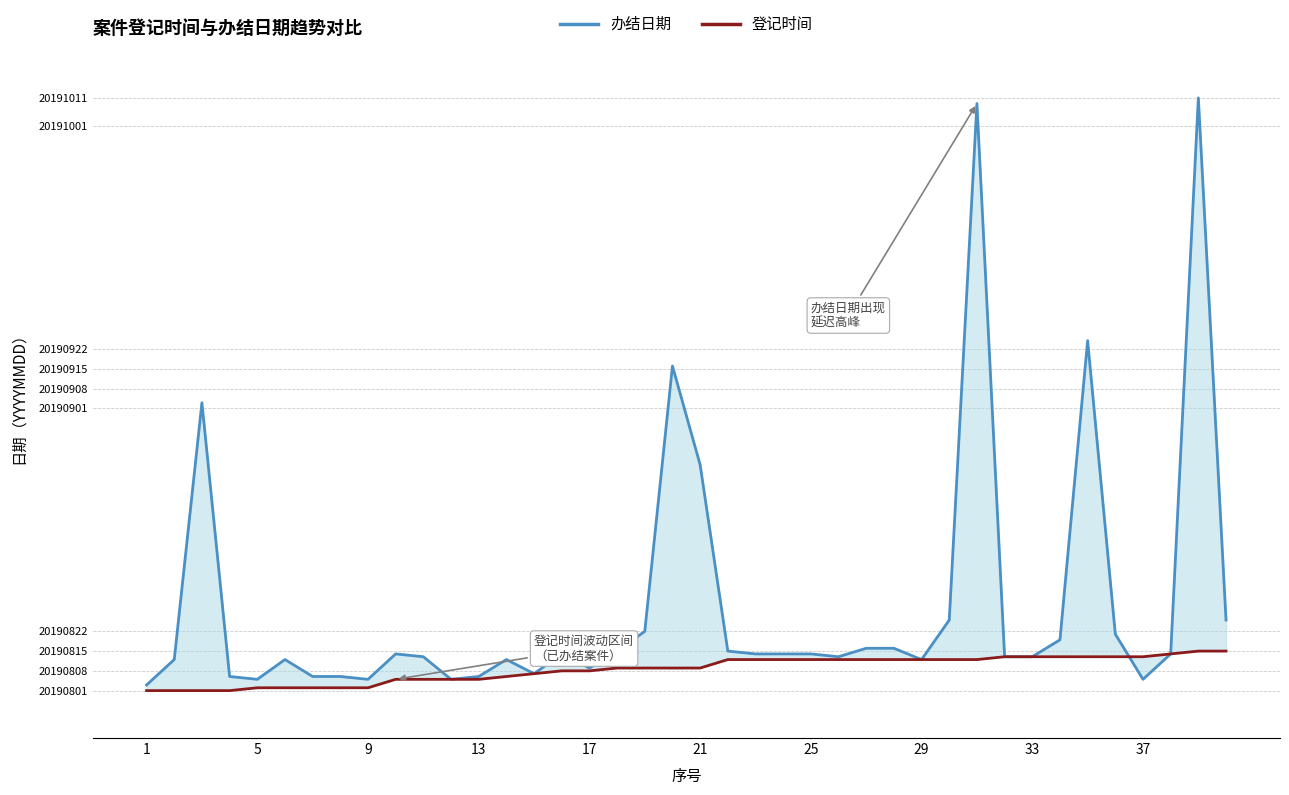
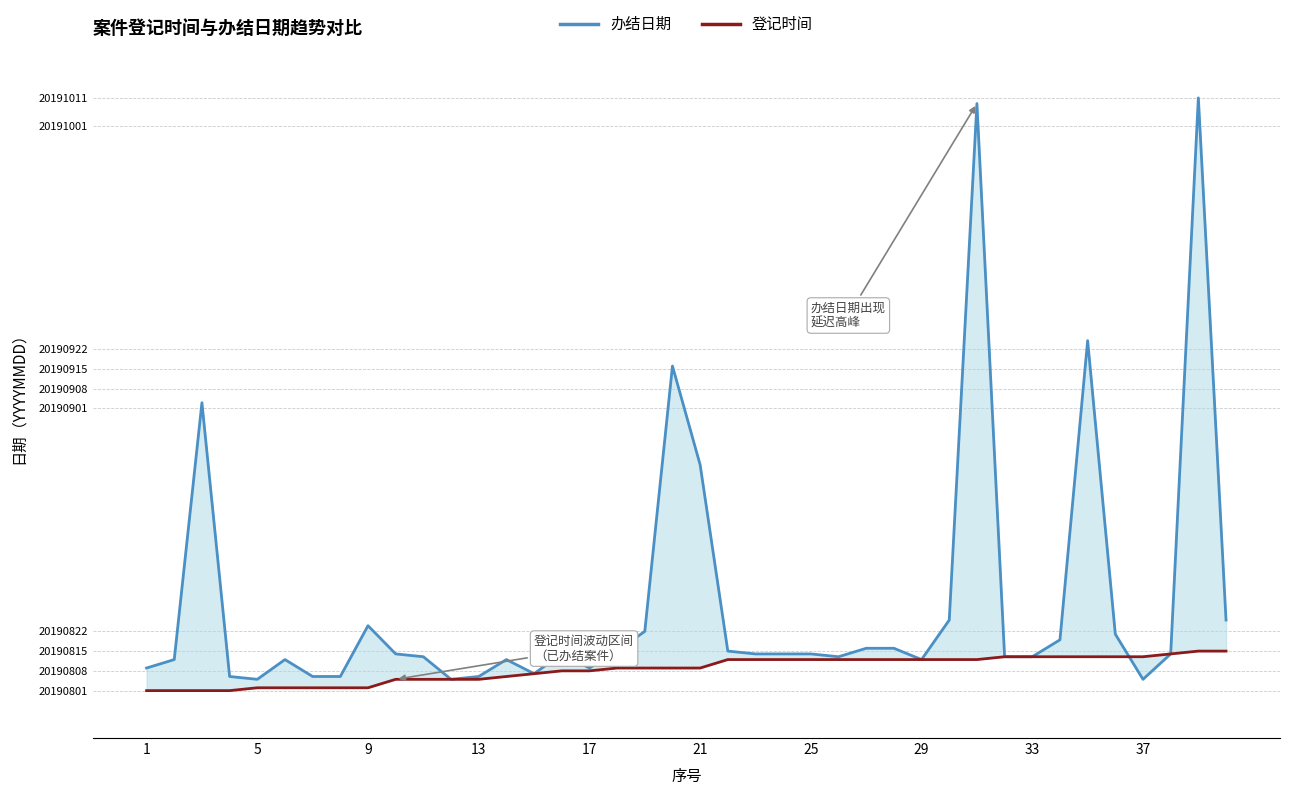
  {
    "办结日期": {
-     "1": 20190803,
-     "9": 20190805,
+     "1": 20190809,
+     "9": 20190824,
      "37": 20190805
    },
    "登记时间": {
      "1": 20190801,
      "5": 20190802,
      "9": 20190802,
      "13": 20190805,
      "17": 20190808,
      "21": 20190809,
      "25": 20190812
    }
  }
